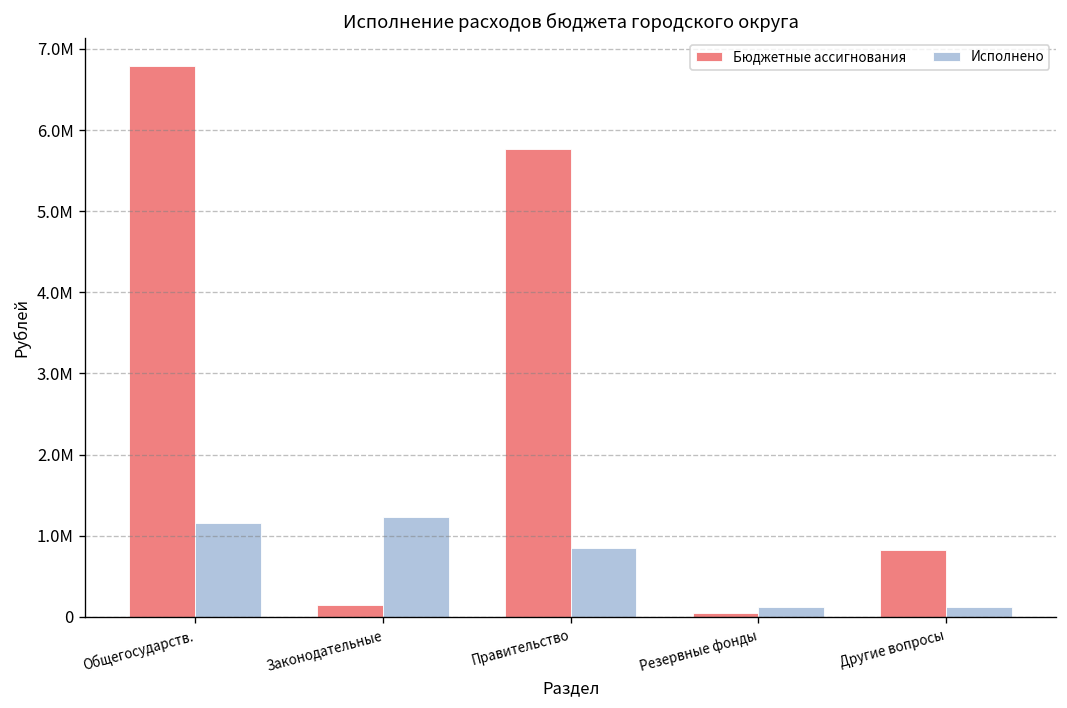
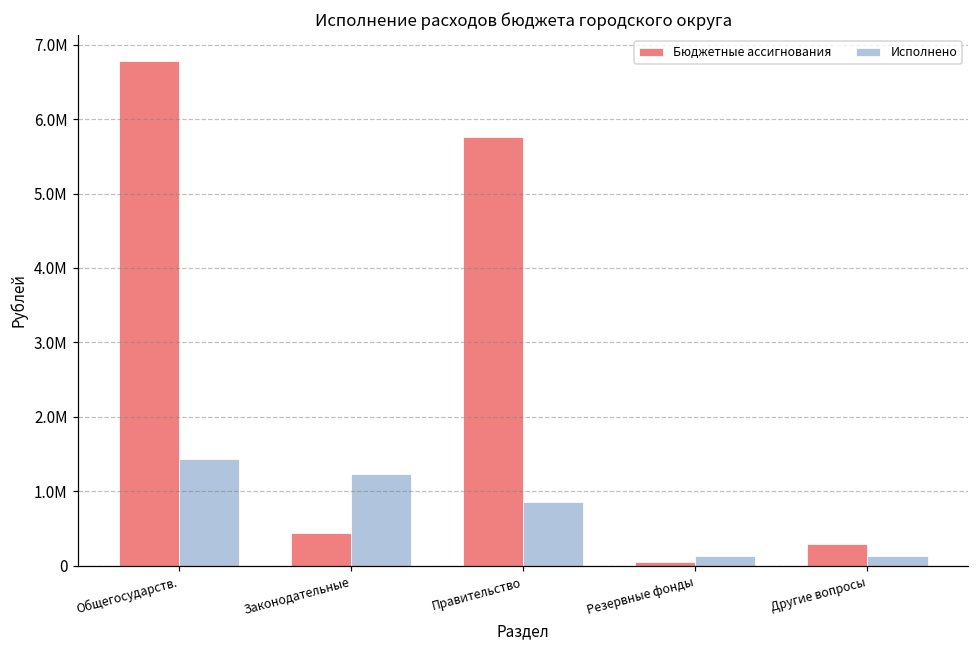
  {
    "Бюджетные ассигнования": {
      "Общегосударств.": 6800000,
-     "Законодательные": 200000,
+     "Законодательные": 400000,
      "Правительство": 5800000,
      "Резервные фонды": 0,
-     "Другие вопросы": 800000
+     "Другие вопросы": 300000
    },
    "Исполнено": {
-     "Общегосударств.": 1200000,
+     "Общегосударств.": 1400000,
      "Законодательные": 1200000,
      "Правительство": 800000,
      "Резервные фонды": 100000,
      "Другие вопросы": 100000
    }
  }
